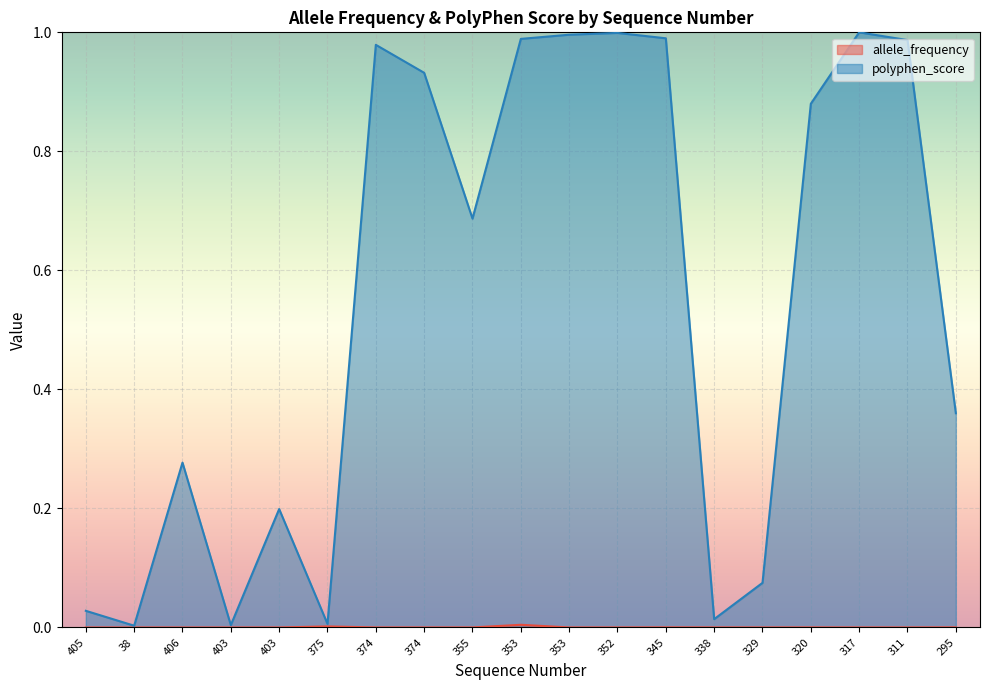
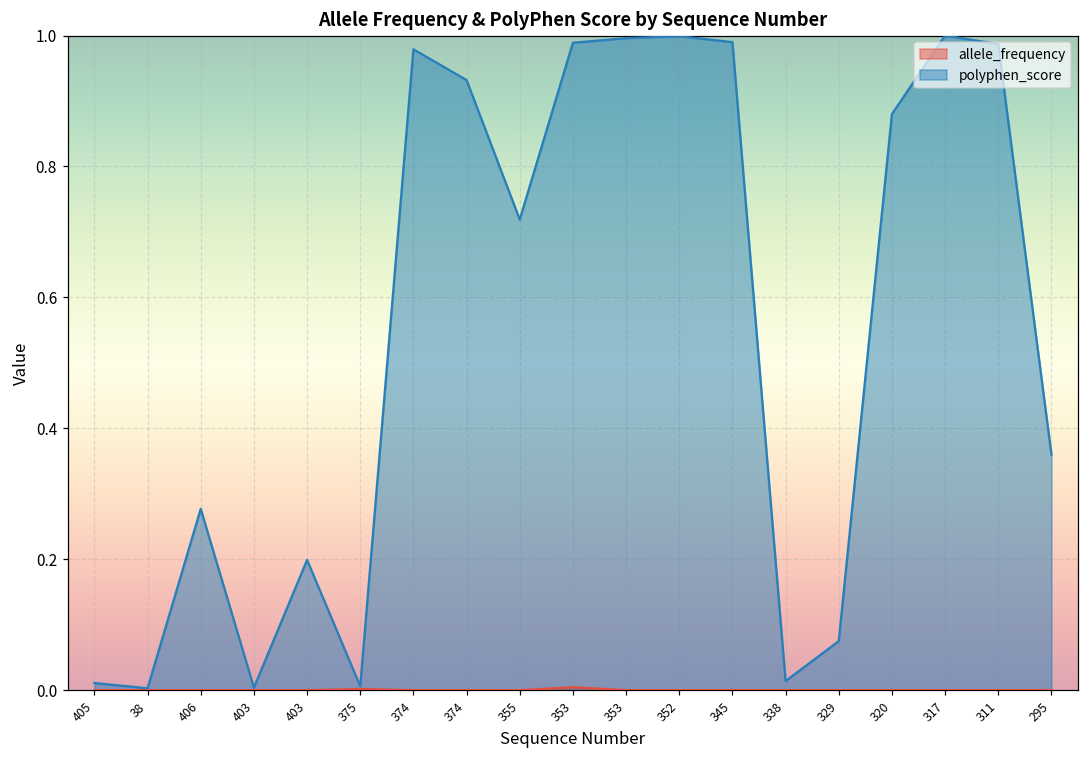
  {
    "allele_frequency": {
      "405": 0.00,
      "406": 0.00,
      "355": 0.00,
      "352": 0.00,
      "345": 0.00,
      "338": 0.00,
      "329": 0.00,
      "320": 0.00,
      "317": 0.00,
      "311": 0.00,
      "295": 0.00
    },
    "polyphen_score": {
-     "405": 0.03,
+     "405": 0.01,
      "406": 0.28,
-     "355": 0.69,
+     "355": 0.72,
      "352": 1.00,
      "345": 0.99,
      "338": 0.01,
      "329": 0.08,
      "320": 0.88,
      "317": 1.00,
      "295": 0.36
    }
  }
